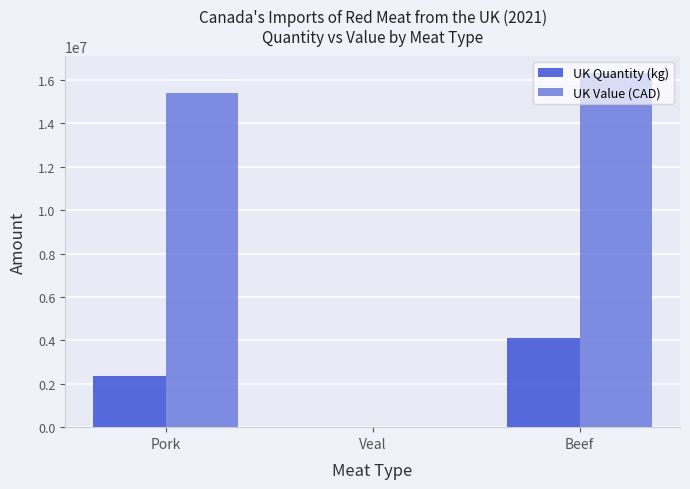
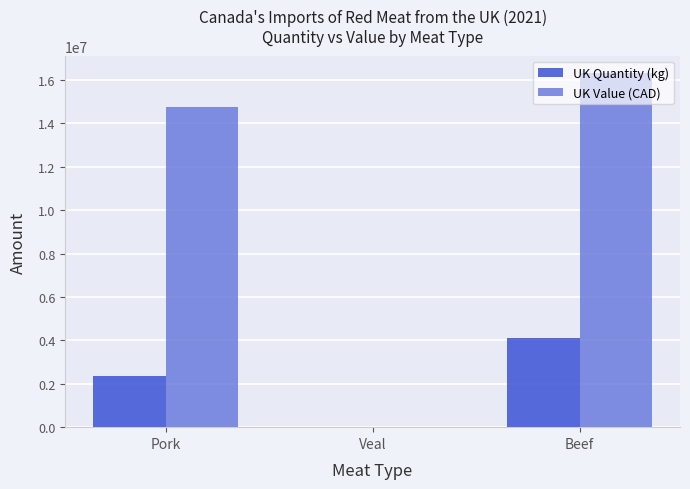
  {
    "UK Quantity (kg)": {
      "Pork": 2300000,
      "Veal": 0,
      "Beef": 4100000
    },
    "UK Value (CAD)": {
-     "Pork": 15400000,
+     "Pork": 14800000,
      "Veal": 0
    }
  }
